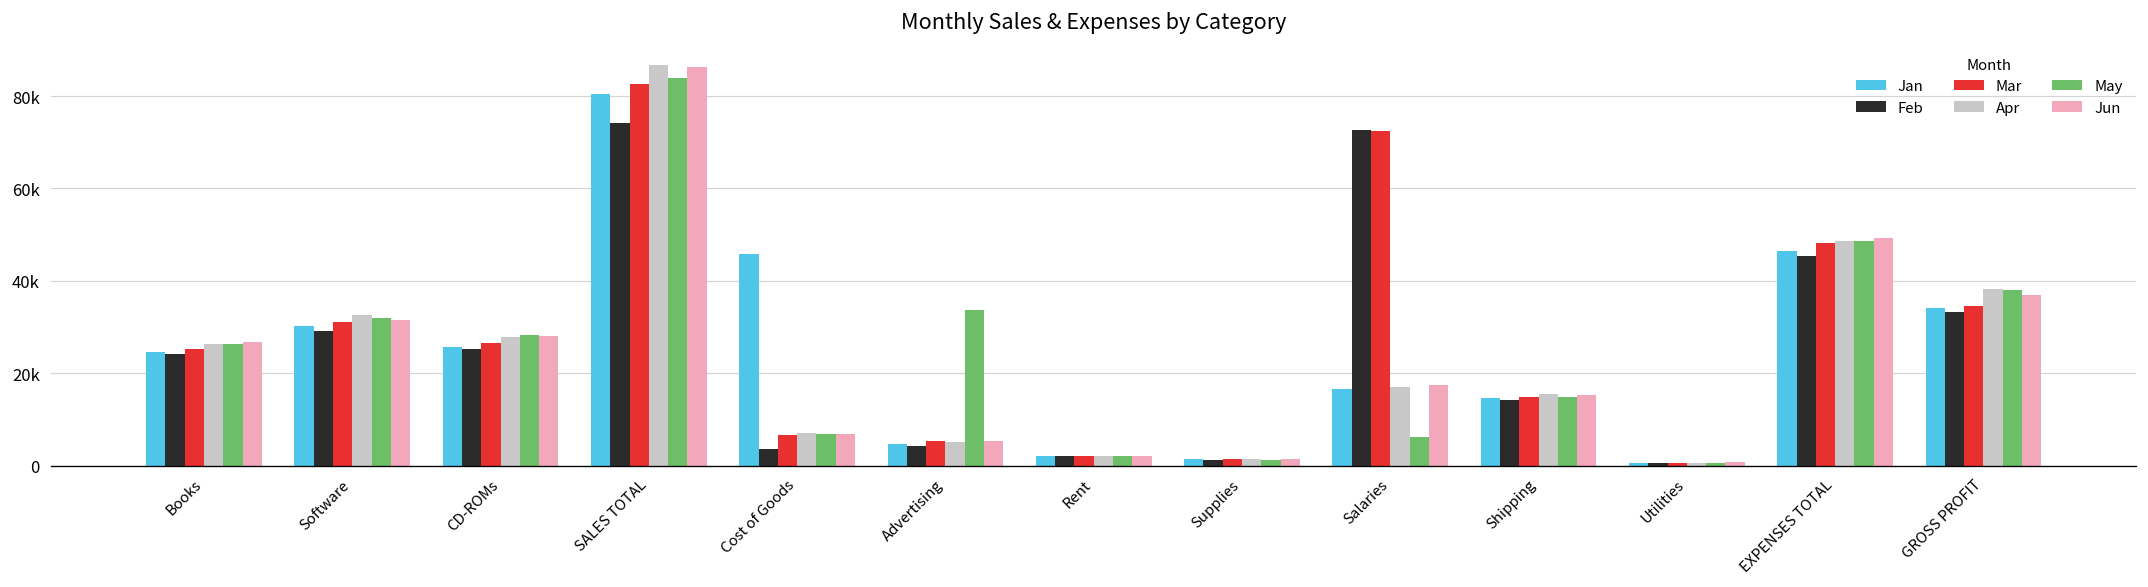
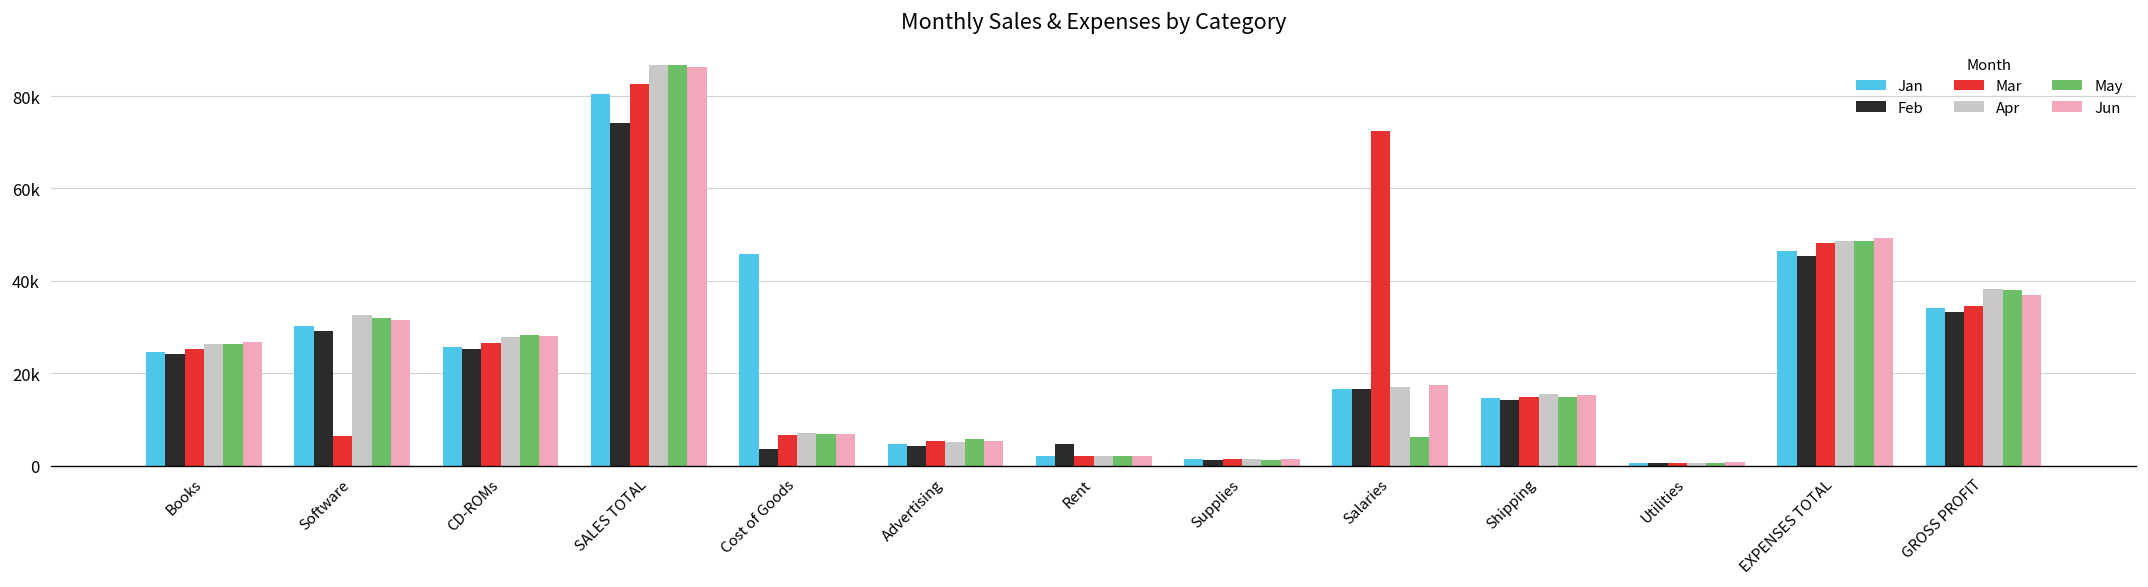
  {
    "Jan": {
      "Books": 25000,
      "Software": 30000,
      "CD-ROMs": 26000,
      "SALES TOTAL": 80000,
      "Cost of Goods": 46000,
      "Advertising": 5000,
      "Rent": 2000,
      "Supplies": 1000,
      "Salaries": 16000,
      "Shipping": 15000,
      "EXPENSES TOTAL": 46000,
      "GROSS PROFIT": 34000
    },
    "Feb": {
      "Books": 24000,
      "Software": 29000,
      "CD-ROMs": 25000,
      "SALES TOTAL": 74000,
      "Cost of Goods": 4000,
      "Advertising": 4000,
-     "Rent": 2000,
+     "Rent": 5000,
      "Supplies": 1000,
-     "Salaries": 73000,
+     "Salaries": 16000,
      "Shipping": 14000,
      "EXPENSES TOTAL": 45000,
      "GROSS PROFIT": 33000
    },
    "Mar": {
      "Books": 25000,
-     "Software": 31000,
+     "Software": 6000,
      "CD-ROMs": 27000,
      "SALES TOTAL": 83000,
      "Cost of Goods": 7000,
      "Advertising": 5000,
      "Rent": 2000,
      "Supplies": 1000,
      "Salaries": 72000,
      "Shipping": 15000,
      "EXPENSES TOTAL": 48000,
      "GROSS PROFIT": 35000
    },
    "May": {
      "Books": 26000,
      "Software": 32000,
      "CD-ROMs": 28000,
-     "SALES TOTAL": 84000,
+     "SALES TOTAL": 87000,
      "Cost of Goods": 7000,
-     "Advertising": 34000,
+     "Advertising": 6000,
      "Rent": 2000,
      "Supplies": 1000,
      "Salaries": 6000,
      "Shipping": 15000,
      "EXPENSES TOTAL": 49000,
      "GROSS PROFIT": 38000
    }
  }
